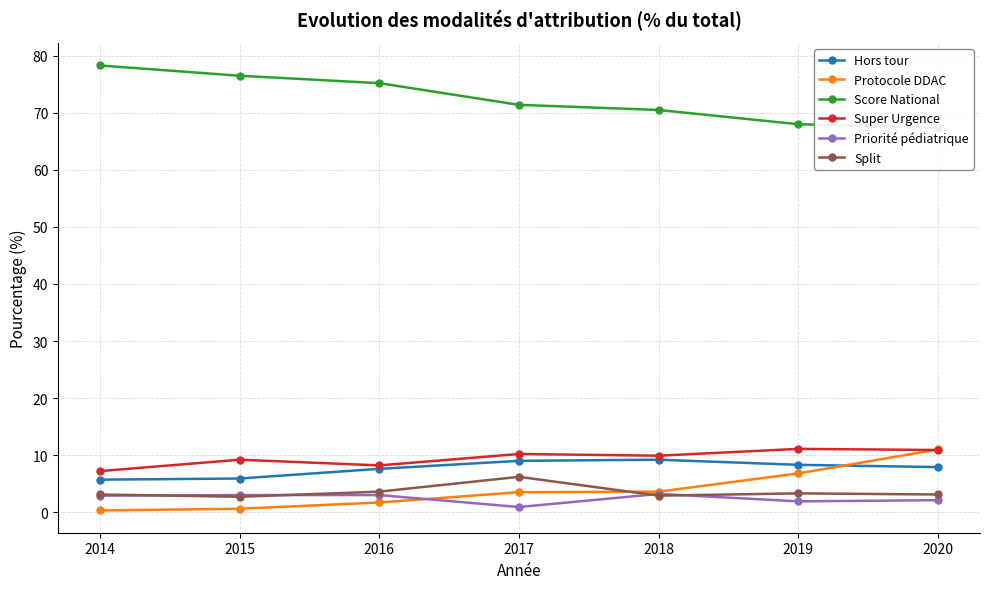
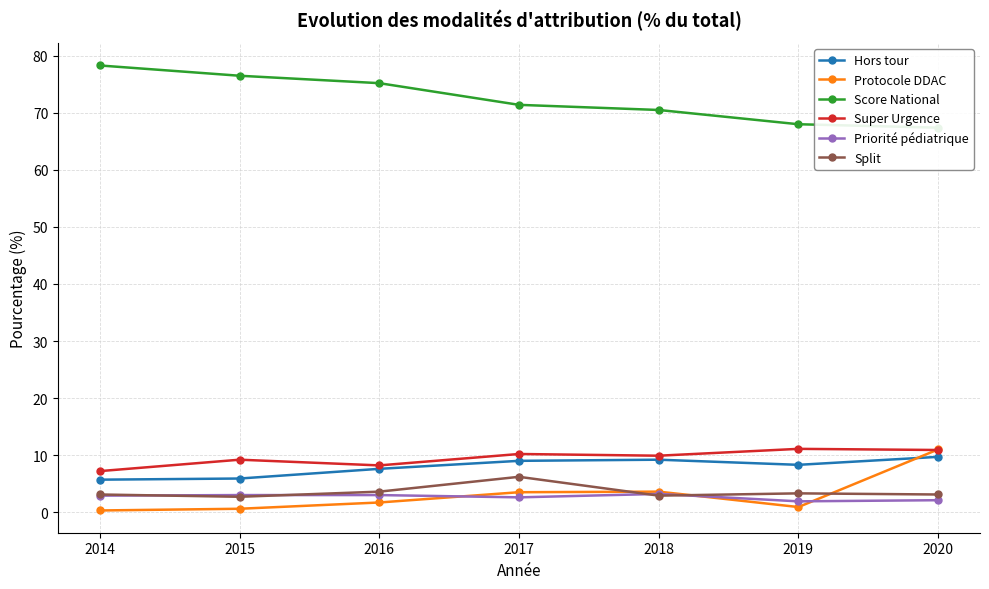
  {
    "Hors tour": {
      "2014": 6,
      "2015": 6,
      "2016": 8,
      "2017": 9,
      "2018": 9,
      "2019": 8,
-     "2020": 8
+     "2020": 10
    },
    "Protocole DDAC": {
      "2014": 0,
      "2015": 1,
      "2016": 2,
      "2017": 4,
-     "2019": 7
+     "2019": 1
    },
    "Score National": {
      "2014": 78,
      "2015": 77,
      "2016": 75,
      "2017": 71,
      "2018": 71,
      "2019": 68
    },
    "Super Urgence": {
      "2014": 7,
      "2015": 9,
      "2016": 8,
      "2017": 10,
      "2018": 10,
      "2019": 11
    },
    "Priorité pédiatrique": {
      "2016": 3,
-     "2017": 1,
+     "2017": 3,
      "2019": 2,
      "2020": 2
    },
    "Split": {
      "2016": 4,
      "2017": 6,
      "2019": 3,
      "2020": 3
    }
  }
